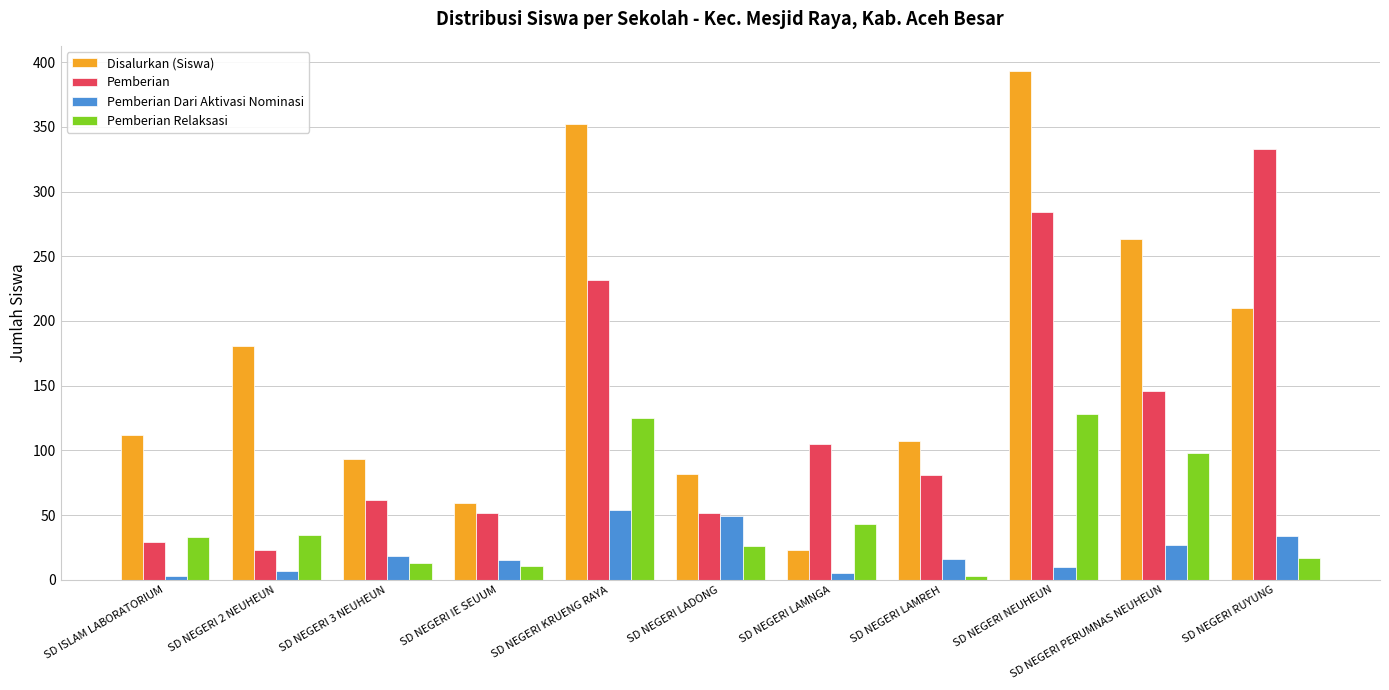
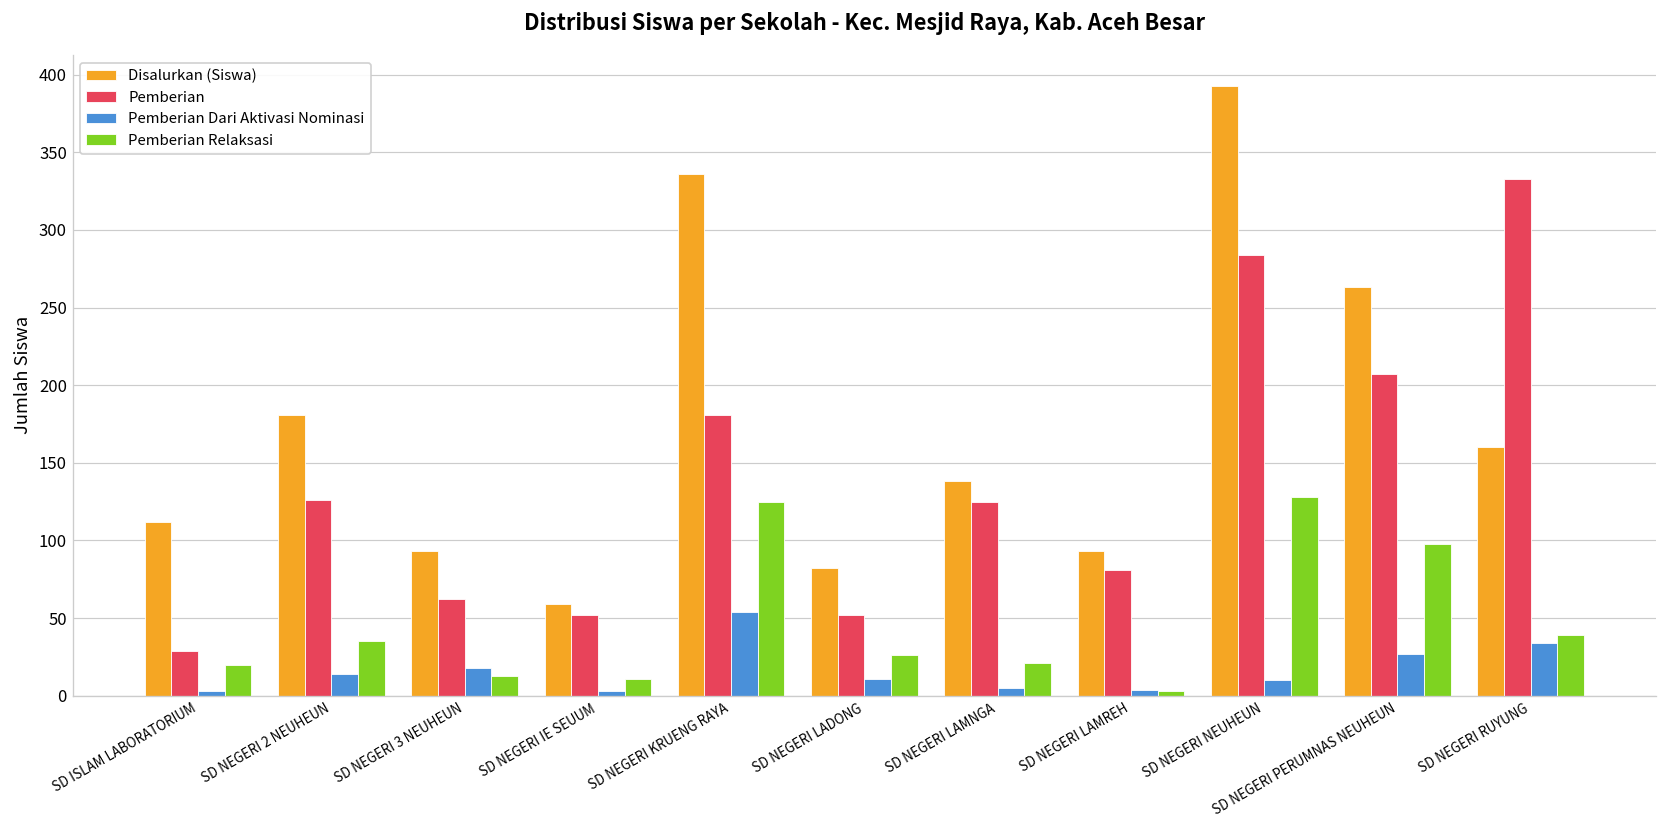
  {
    "Disalurkan (Siswa)": {
      "SD ISLAM LABORATORIUM": 112,
      "SD NEGERI 2 NEUHEUN": 181,
      "SD NEGERI 3 NEUHEUN": 93,
      "SD NEGERI IE SEUUM": 59,
-     "SD NEGERI KRUENG RAYA": 352,
+     "SD NEGERI KRUENG RAYA": 336,
      "SD NEGERI LADONG": 82,
-     "SD NEGERI LAMNGA": 23,
-     "SD NEGERI LAMREH": 107,
+     "SD NEGERI LAMNGA": 138,
+     "SD NEGERI LAMREH": 93,
      "SD NEGERI NEUHEUN": 393,
      "SD NEGERI PERUMNAS NEUHEUN": 263,
-     "SD NEGERI RUYUNG": 210
+     "SD NEGERI RUYUNG": 160
    },
    "Pemberian": {
      "SD ISLAM LABORATORIUM": 29,
-     "SD NEGERI 2 NEUHEUN": 23,
+     "SD NEGERI 2 NEUHEUN": 126,
      "SD NEGERI 3 NEUHEUN": 62,
      "SD NEGERI IE SEUUM": 52,
-     "SD NEGERI KRUENG RAYA": 232,
+     "SD NEGERI KRUENG RAYA": 181,
      "SD NEGERI LADONG": 52,
-     "SD NEGERI LAMNGA": 105,
+     "SD NEGERI LAMNGA": 125,
      "SD NEGERI LAMREH": 81,
      "SD NEGERI NEUHEUN": 284,
-     "SD NEGERI PERUMNAS NEUHEUN": 146,
+     "SD NEGERI PERUMNAS NEUHEUN": 207,
      "SD NEGERI RUYUNG": 333
    },
    "Pemberian Dari Aktivasi Nominasi": {
      "SD ISLAM LABORATORIUM": 3,
-     "SD NEGERI 2 NEUHEUN": 7,
+     "SD NEGERI 2 NEUHEUN": 14,
      "SD NEGERI 3 NEUHEUN": 18,
-     "SD NEGERI IE SEUUM": 15,
+     "SD NEGERI IE SEUUM": 3,
      "SD NEGERI KRUENG RAYA": 54,
-     "SD NEGERI LADONG": 49,
+     "SD NEGERI LADONG": 11,
      "SD NEGERI LAMNGA": 5,
-     "SD NEGERI LAMREH": 16,
+     "SD NEGERI LAMREH": 4,
      "SD NEGERI NEUHEUN": 10,
      "SD NEGERI PERUMNAS NEUHEUN": 27,
      "SD NEGERI RUYUNG": 34
    },
    "Pemberian Relaksasi": {
-     "SD ISLAM LABORATORIUM": 33,
+     "SD ISLAM LABORATORIUM": 20,
      "SD NEGERI 2 NEUHEUN": 35,
      "SD NEGERI 3 NEUHEUN": 13,
      "SD NEGERI IE SEUUM": 11,
      "SD NEGERI KRUENG RAYA": 125,
      "SD NEGERI LADONG": 26,
-     "SD NEGERI LAMNGA": 43,
+     "SD NEGERI LAMNGA": 21,
      "SD NEGERI LAMREH": 3,
      "SD NEGERI NEUHEUN": 128,
      "SD NEGERI PERUMNAS NEUHEUN": 98,
-     "SD NEGERI RUYUNG": 17
+     "SD NEGERI RUYUNG": 39
    }
  }
